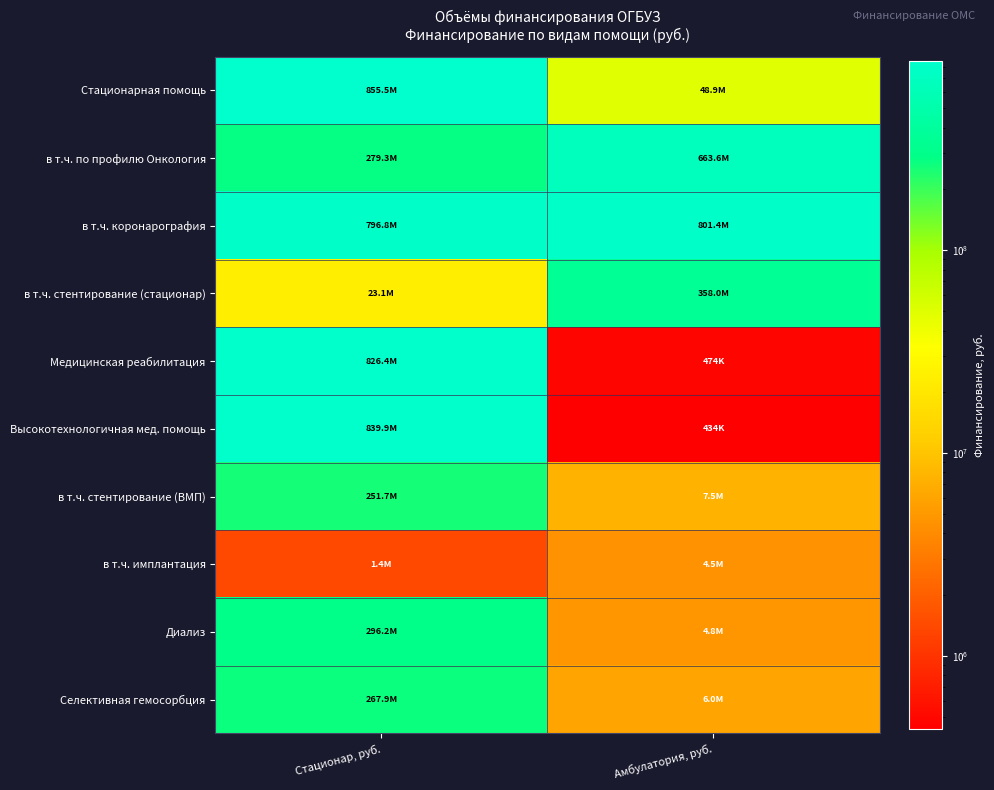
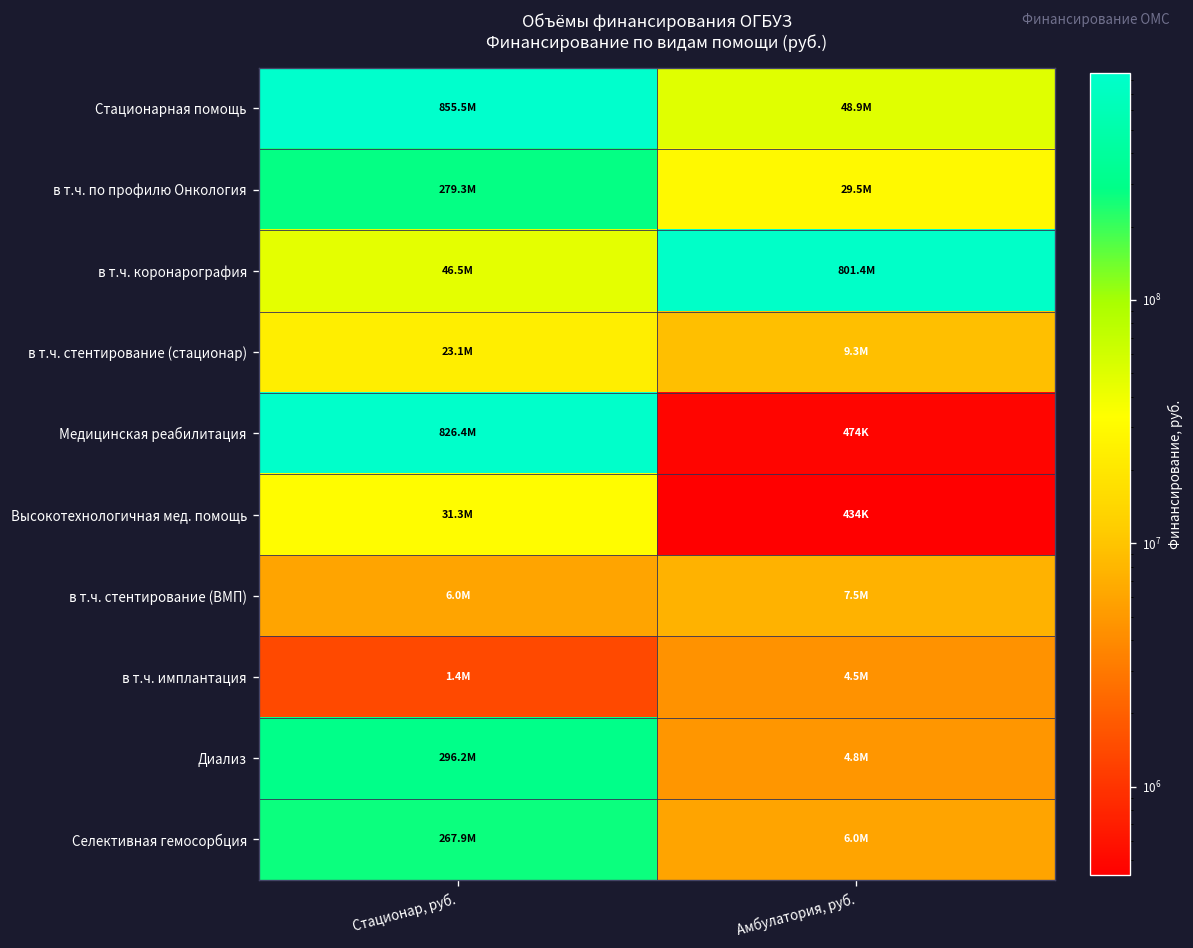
  {
    "Стационарная помощь": {
      "Стационар, руб.": "855.5M",
      "Амбулатория, руб.": "48.9M"
    },
    "в т.ч. по профилю Онкология": {
      "Стационар, руб.": "279.3M",
-     "Амбулатория, руб.": "663.6M"
+     "Амбулатория, руб.": "29.5M"
    },
    "в т.ч. коронарография": {
-     "Стационар, руб.": "796.8M",
+     "Стационар, руб.": "46.5M",
      "Амбулатория, руб.": "801.4M"
    },
    "в т.ч. стентирование (стационар)": {
      "Стационар, руб.": "23.1M",
-     "Амбулатория, руб.": "358.0M"
+     "Амбулатория, руб.": "9.3M"
    },
    "Медицинская реабилитация": {
      "Стационар, руб.": "826.4M",
      "Амбулатория, руб.": "474K"
    },
    "Высокотехнологичная мед. помощь": {
-     "Стационар, руб.": "839.9M",
+     "Стационар, руб.": "31.3M",
      "Амбулатория, руб.": "434K"
    },
    "в т.ч. стентирование (ВМП)": {
-     "Стационар, руб.": "251.7M",
+     "Стационар, руб.": "6.0M",
      "Амбулатория, руб.": "7.5M"
    },
    "в т.ч. имплантация": {
      "Стационар, руб.": "1.4M",
      "Амбулатория, руб.": "4.5M"
    },
    "Диализ": {
      "Стационар, руб.": "296.2M",
      "Амбулатория, руб.": "4.8M"
    },
    "Селективная гемосорбция": {
      "Стационар, руб.": "267.9M",
      "Амбулатория, руб.": "6.0M"
    }
  }
